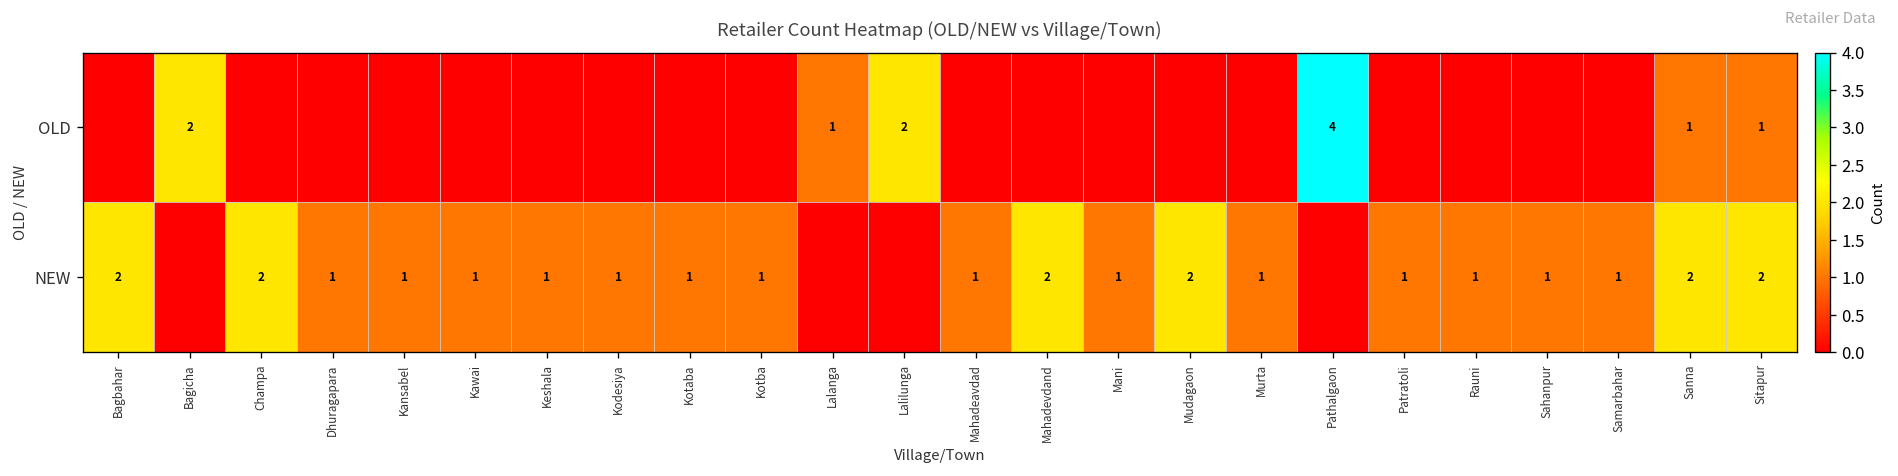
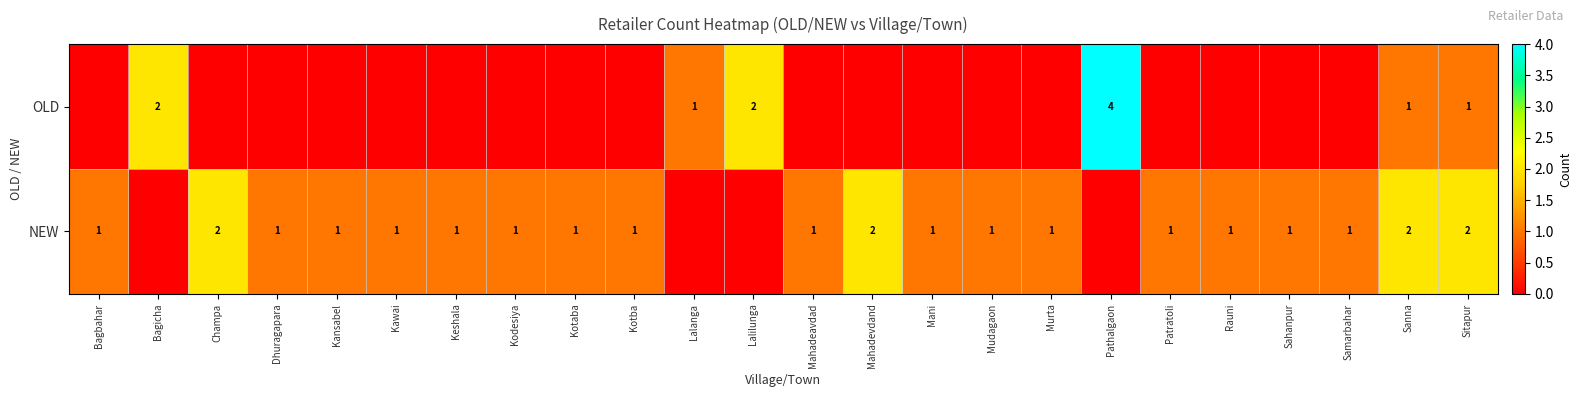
  {
    "OLD": {
      "Bagicha": 2,
      "Lalanga": 1,
      "Lalilunga": 2,
      "Pathalgaon": 4,
      "Sanna": 1,
      "Sitapur": 1
    },
    "NEW": {
-     "Bagbahar": 2,
+     "Bagbahar": 1,
      "Champa": 2,
      "Dhuragapara": 1,
      "Kansabel": 1,
      "Kawai": 1,
      "Keshala": 1,
      "Kodesiya": 1,
      "Kotaba": 1,
      "Kotba": 1,
      "Mahadeavdad": 1,
      "Mahadevdand": 2,
      "Mani": 1,
-     "Mudagaon": 2,
+     "Mudagaon": 1,
      "Murta": 1,
      "Patratoli": 1,
      "Rauni": 1,
      "Sahanpur": 1,
      "Samarbahar": 1,
      "Sanna": 2,
      "Sitapur": 2
    }
  }
